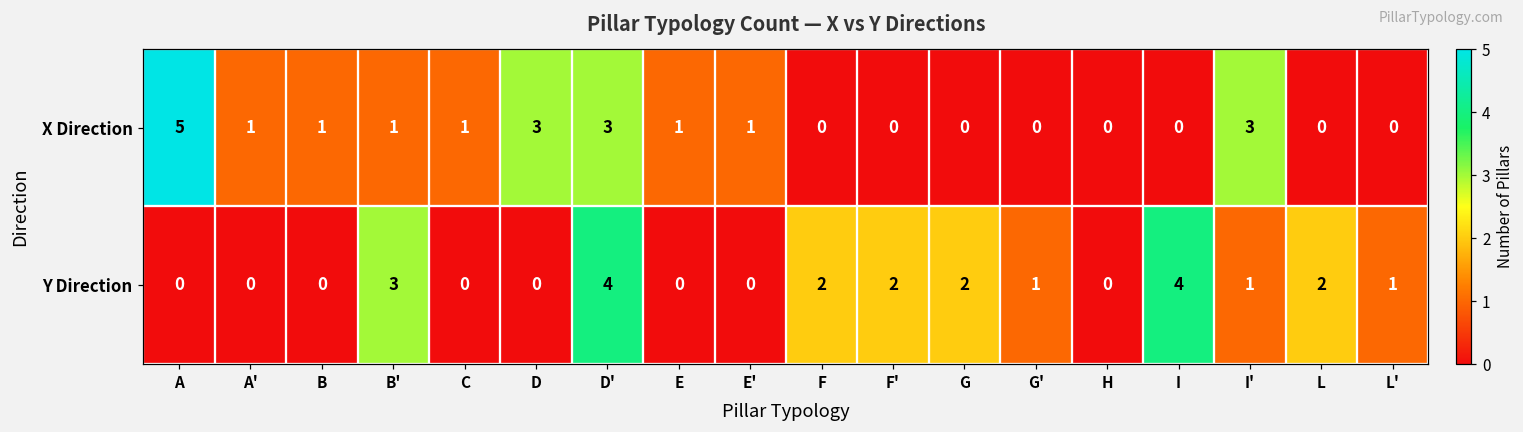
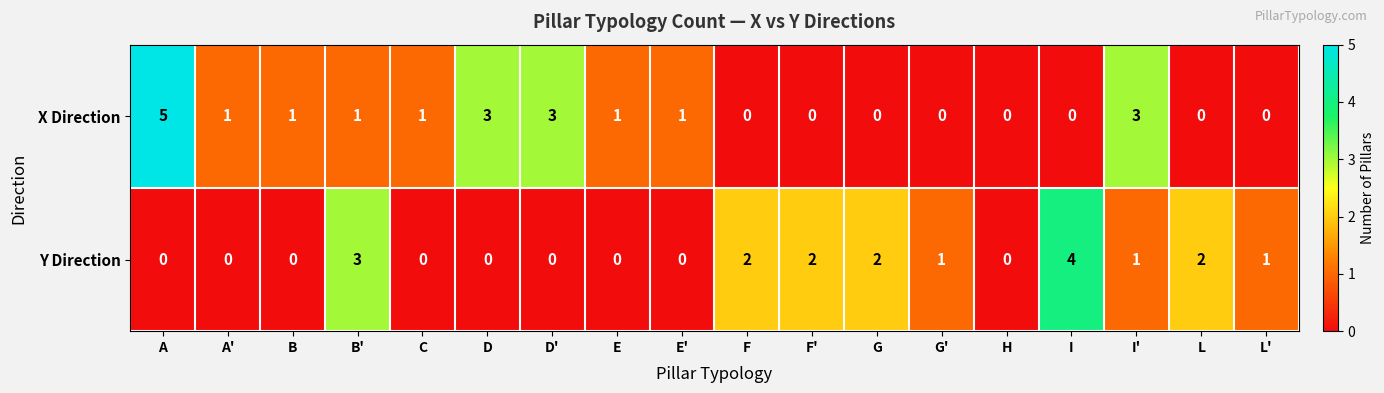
  {
    "X Direction": {
      "A": 5,
      "A'": 1,
      "B": 1,
      "B'": 1,
      "C": 1,
      "D": 3,
      "D'": 3,
      "E": 1,
      "E'": 1,
      "F": 0,
      "F'": 0,
      "G": 0,
      "G'": 0,
      "H": 0,
      "I": 0,
      "I'": 3,
      "L": 0,
      "L'": 0
    },
    "Y Direction": {
      "A": 0,
      "A'": 0,
      "B": 0,
      "B'": 3,
      "C": 0,
      "D": 0,
-     "D'": 4,
+     "D'": 0,
      "E": 0,
      "E'": 0,
      "F": 2,
      "F'": 2,
      "G": 2,
      "G'": 1,
      "H": 0,
      "I": 4,
      "I'": 1,
      "L": 2,
      "L'": 1
    }
  }
